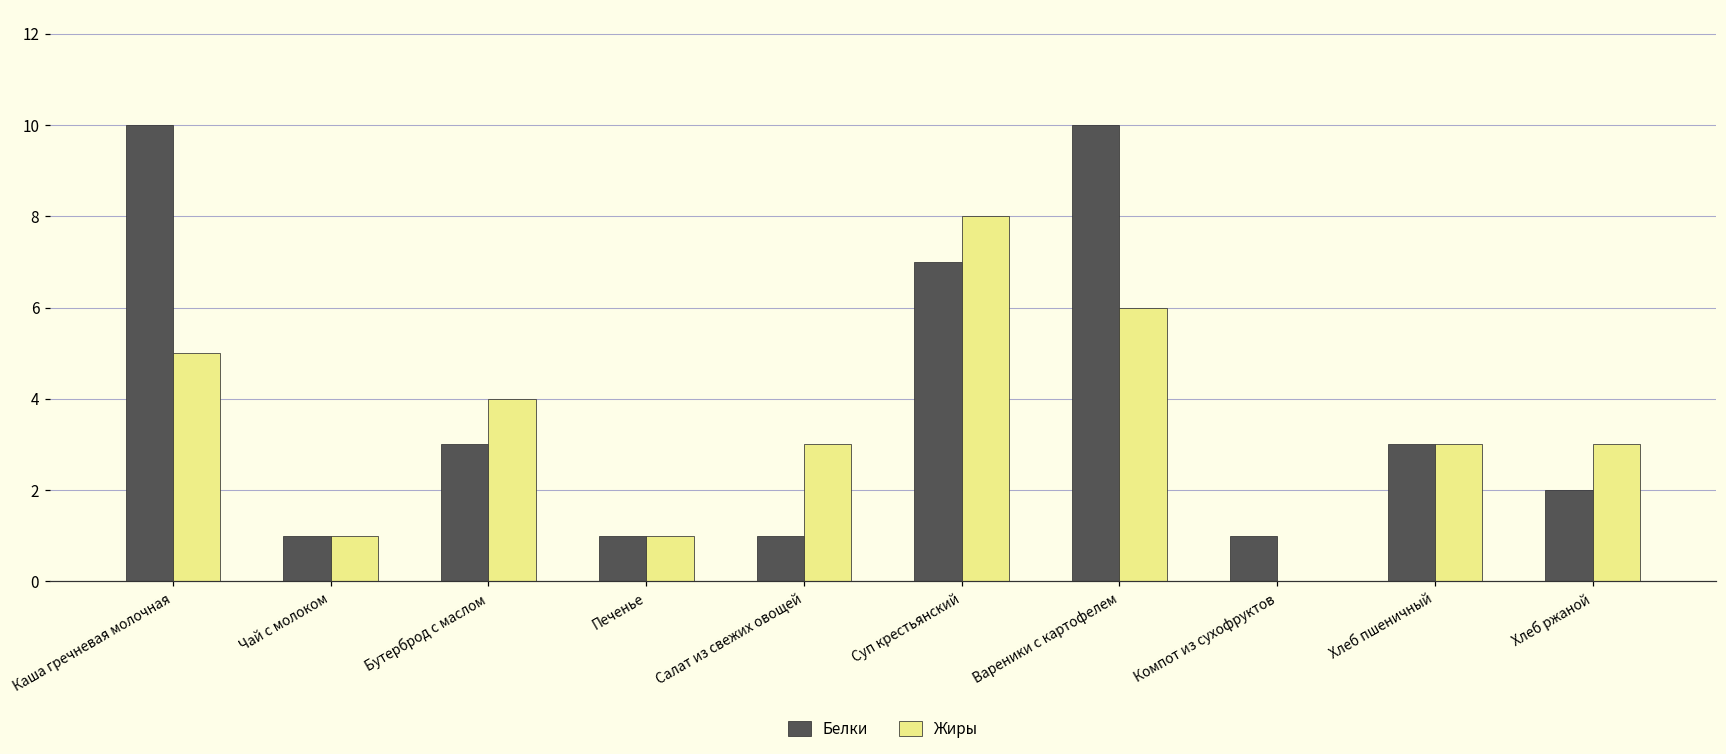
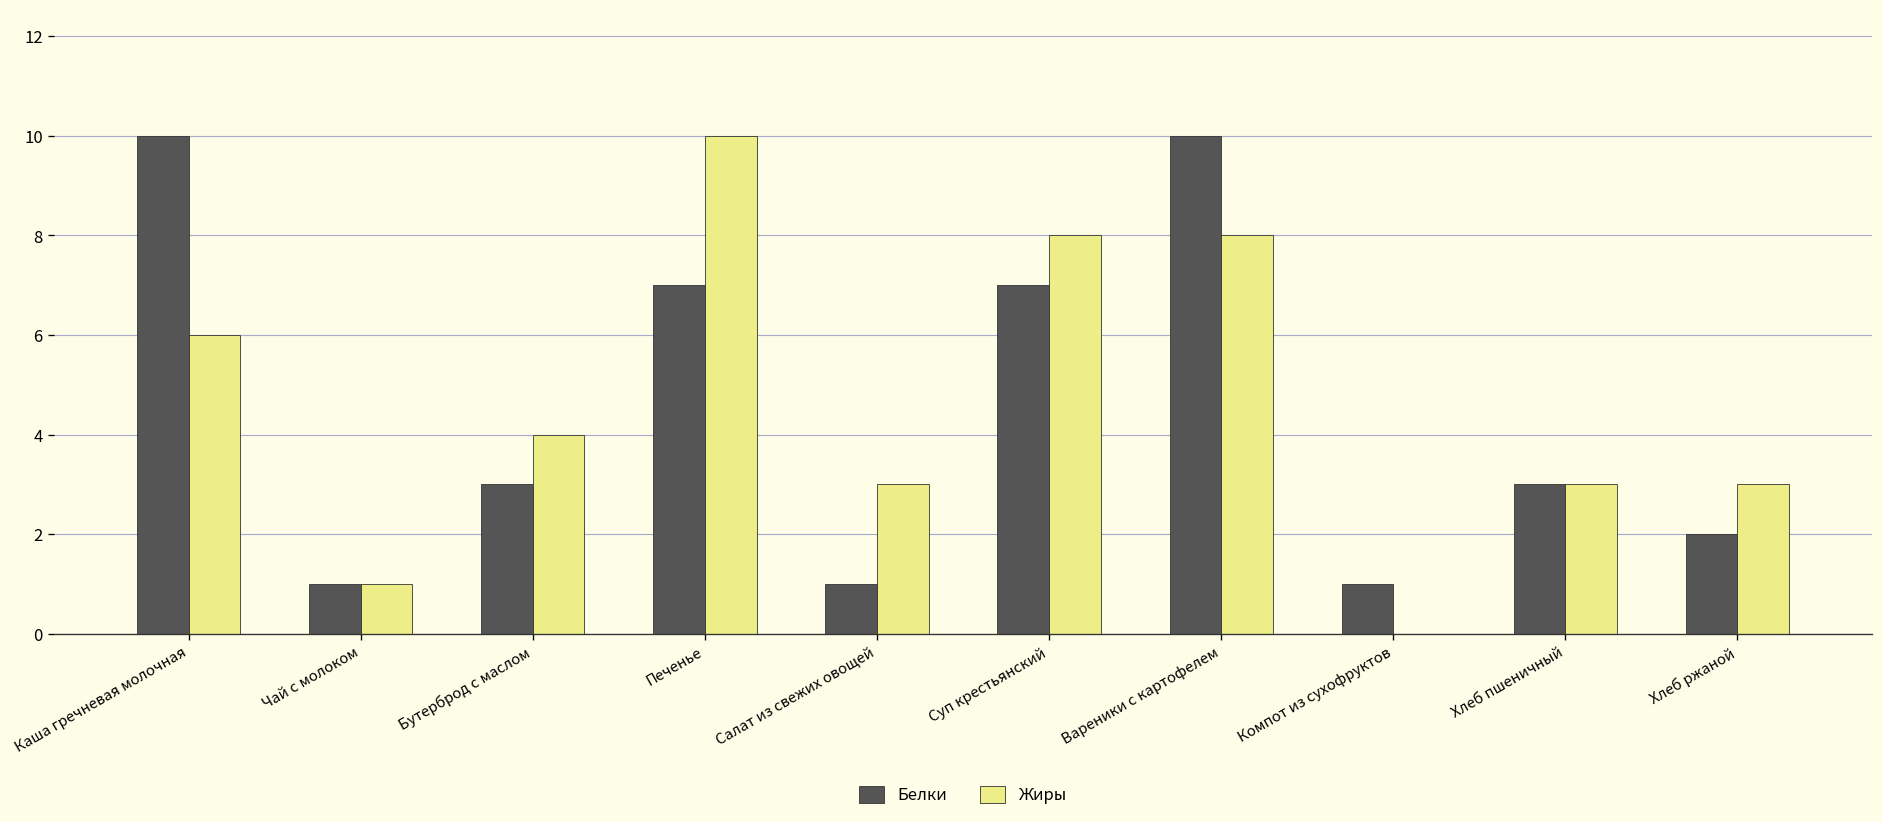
  {
    "Белки": {
      "Каша гречневая молочная": 10,
      "Чай с молоком": 1,
      "Бутерброд с маслом": 3,
-     "Печенье": 1,
+     "Печенье": 7,
      "Салат из свежих овощей": 1,
      "Суп крестьянский": 7,
      "Вареники с картофелем": 10,
      "Компот из сухофруктов": 1,
      "Хлеб пшеничный": 3,
      "Хлеб ржаной": 2
    },
    "Жиры": {
-     "Каша гречневая молочная": 5,
+     "Каша гречневая молочная": 6,
      "Чай с молоком": 1,
      "Бутерброд с маслом": 4,
-     "Печенье": 1,
+     "Печенье": 10,
      "Салат из свежих овощей": 3,
      "Суп крестьянский": 8,
-     "Вареники с картофелем": 6,
+     "Вареники с картофелем": 8,
      "Компот из сухофруктов": 0,
      "Хлеб пшеничный": 3,
      "Хлеб ржаной": 3
    }
  }
